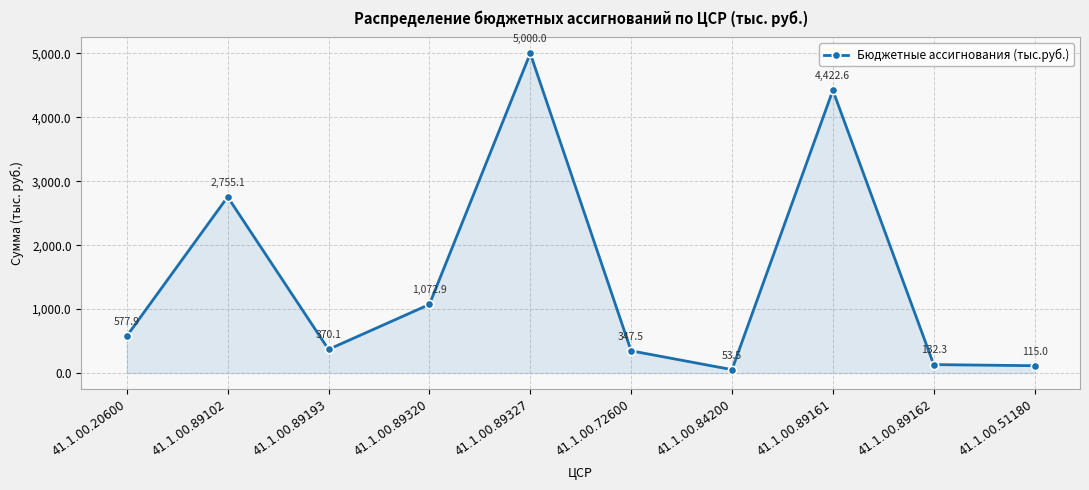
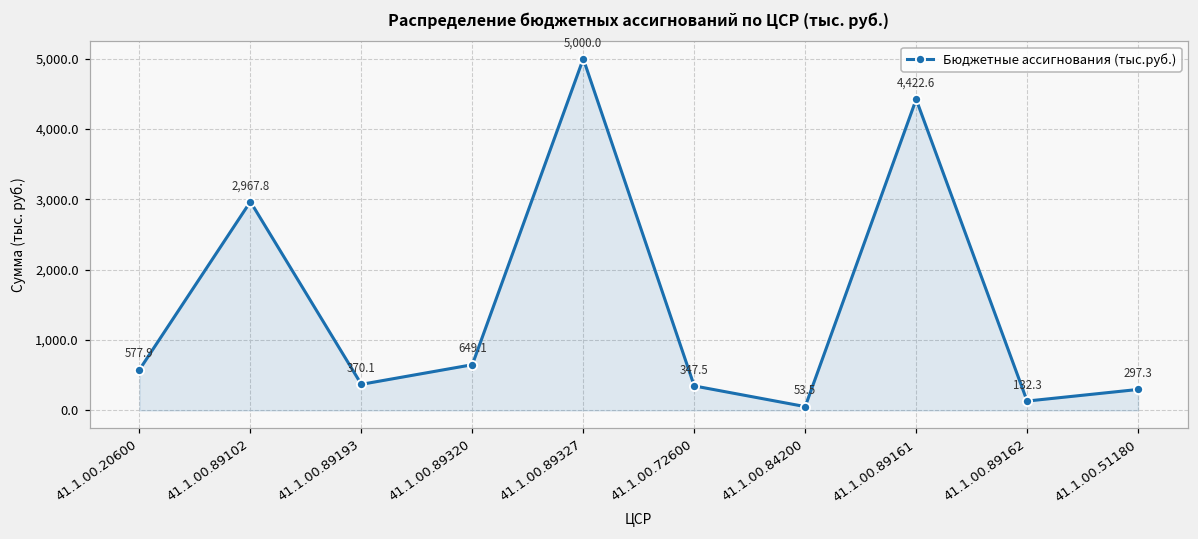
  {
    "41.1.00.20600": "577.9",
-   "41.1.00.89102": "2,755.1",
+   "41.1.00.89102": "2,967.8",
    "41.1.00.89193": "370.1",
-   "41.1.00.89320": "1,072.9",
+   "41.1.00.89320": "649.1",
    "41.1.00.89327": "5,000.0",
    "41.1.00.72600": "347.5",
    "41.1.00.84200": "53.5",
    "41.1.00.89161": "4,422.6",
    "41.1.00.89162": "132.3",
-   "41.1.00.51180": "115.0"
+   "41.1.00.51180": "297.3"
  }
